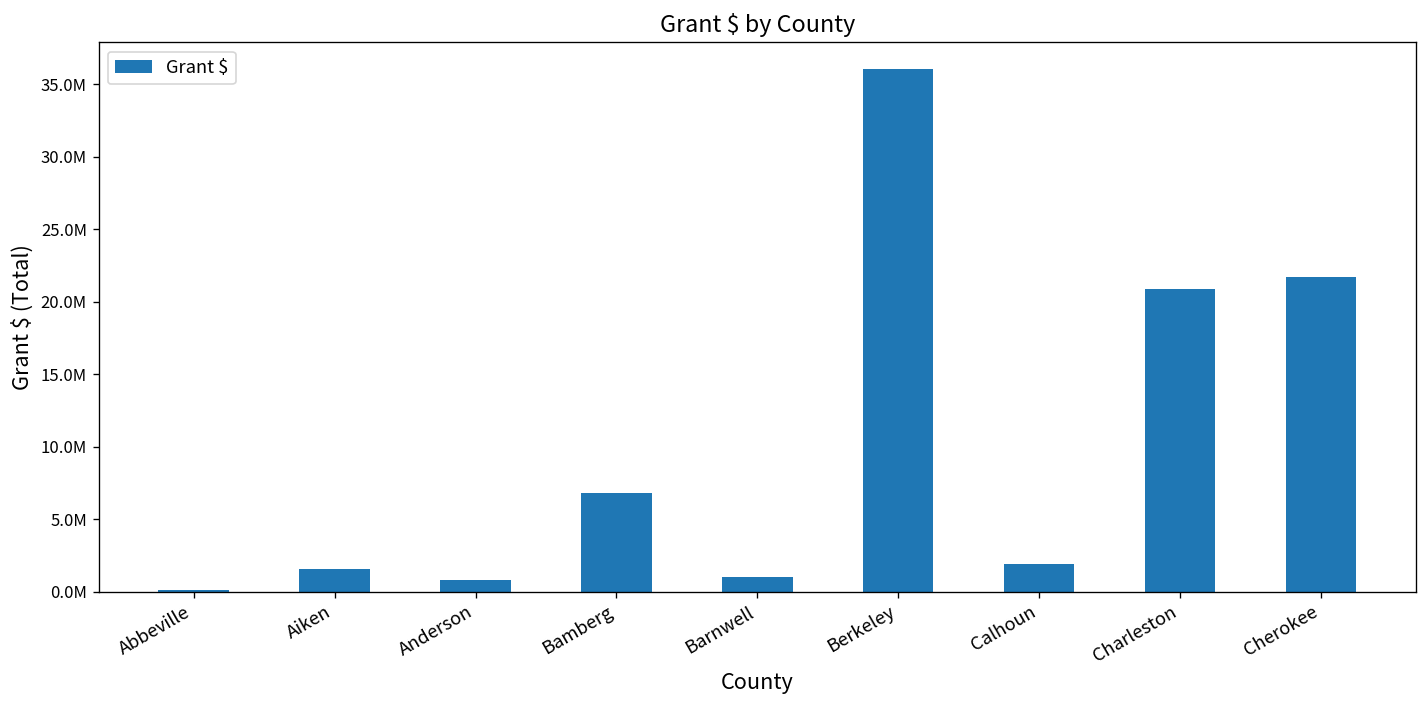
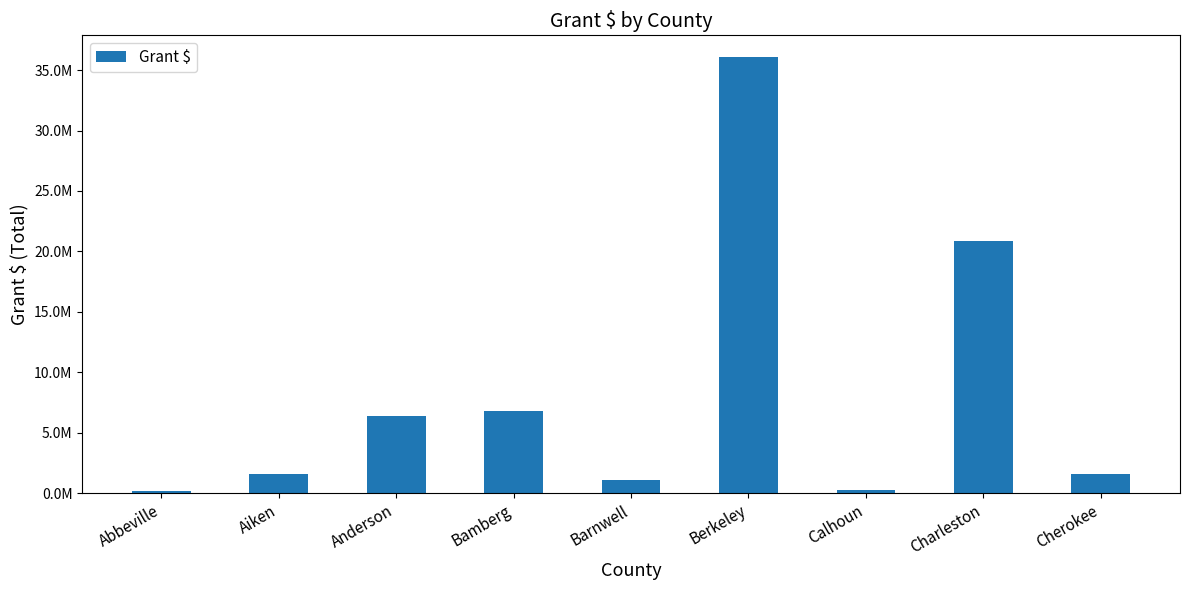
  {
    "Aiken": 1600000,
-   "Anderson": 800000,
+   "Anderson": 6400000,
    "Bamberg": 6800000,
    "Barnwell": 1100000,
    "Berkeley": 36100000,
-   "Calhoun": 1900000,
+   "Calhoun": 300000,
    "Charleston": 20800000,
-   "Cherokee": 21700000
+   "Cherokee": 1600000
  }
